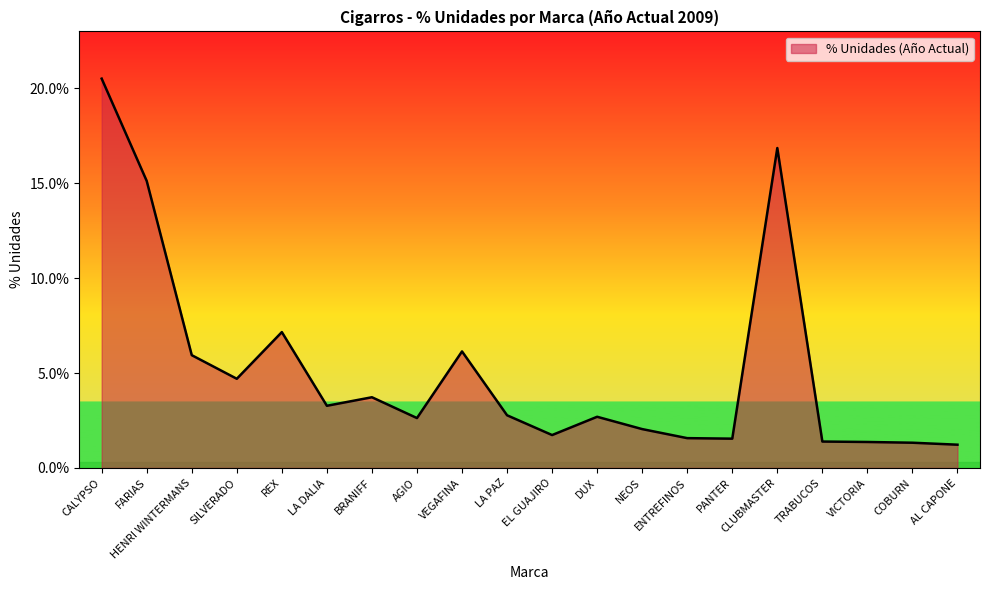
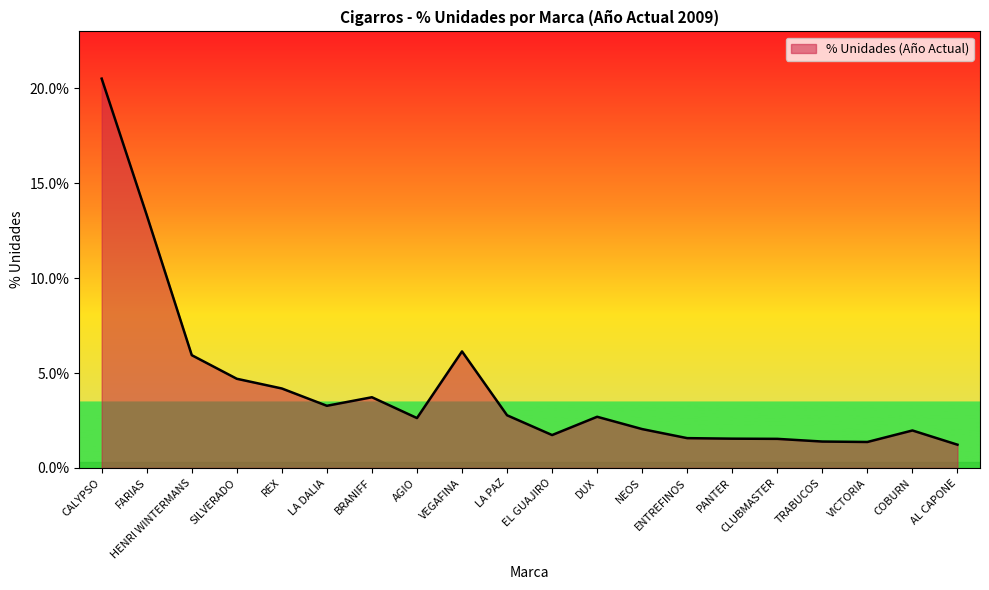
  {
    "CALYPSO": "20.5%",
-   "FARIAS": "15.1%",
+   "FARIAS": "13.3%",
    "HENRI WINTERMANS": "5.9%",
    "SILVERADO": "4.7%",
-   "REX": "7.2%",
+   "REX": "4.2%",
    "LA DALIA": "3.3%",
    "BRANIFF": "3.7%",
    "AGIO": "2.6%",
    "VEGAFINA": "6.1%",
    "LA PAZ": "2.8%",
    "EL GUAJIRO": "1.7%",
    "DUX": "2.7%",
    "NEOS": "2.0%",
    "ENTREFINOS": "1.6%",
    "PANTER": "1.5%",
-   "CLUBMASTER": "16.9%",
+   "CLUBMASTER": "1.5%",
    "TRABUCOS": "1.4%",
    "VICTORIA": "1.4%",
-   "COBURN": "1.3%",
+   "COBURN": "2.0%",
    "AL CAPONE": "1.2%"
  }
